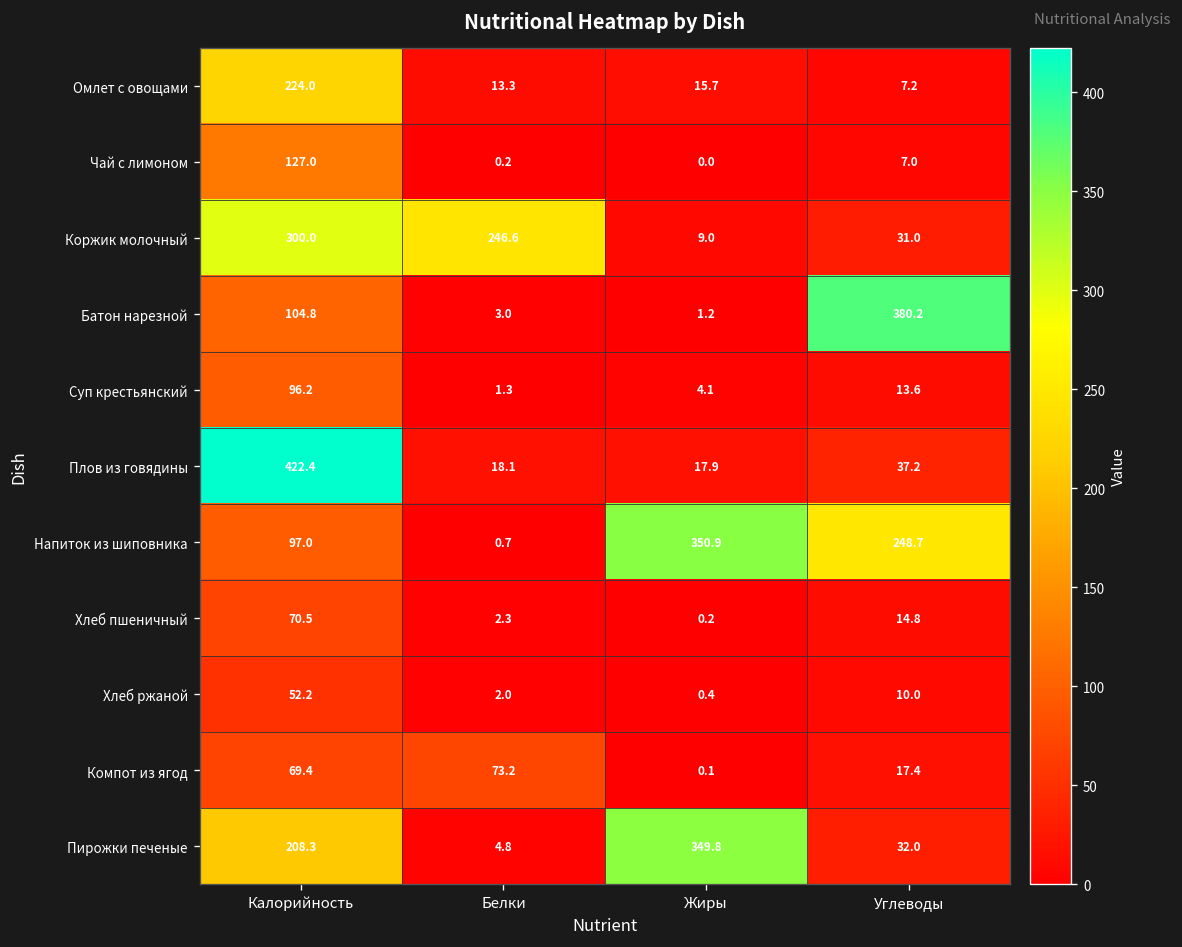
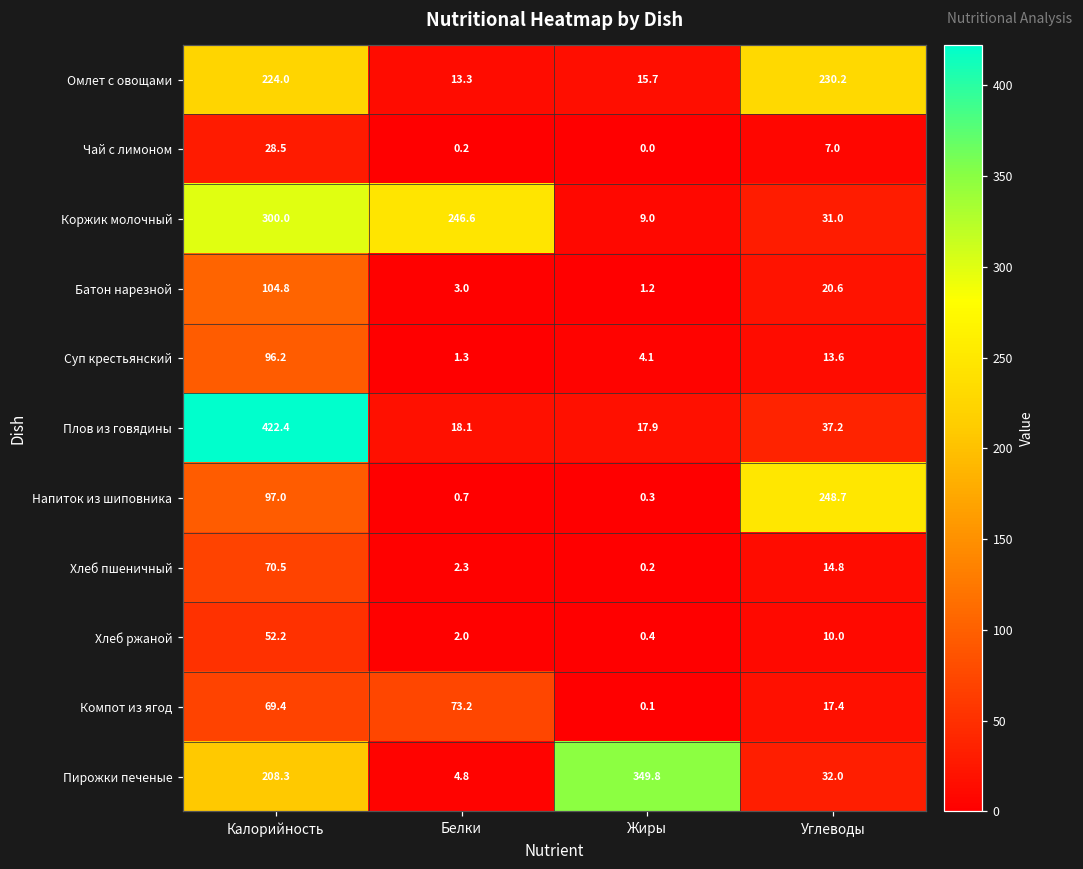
  {
    "Омлет с овощами": {
      "Калорийность": 224.0,
      "Белки": 13.3,
      "Жиры": 15.7,
-     "Углеводы": 7.2
+     "Углеводы": 230.2
    },
    "Чай с лимоном": {
-     "Калорийность": 127.0,
+     "Калорийность": 28.5,
      "Белки": 0.2,
      "Жиры": 0.0,
      "Углеводы": 7.0
    },
    "Коржик молочный": {
      "Калорийность": 300.0,
      "Белки": 246.6,
      "Жиры": 9.0,
      "Углеводы": 31.0
    },
    "Батон нарезной": {
      "Калорийность": 104.8,
      "Белки": 3.0,
      "Жиры": 1.2,
-     "Углеводы": 380.2
+     "Углеводы": 20.6
    },
    "Суп крестьянский": {
      "Калорийность": 96.2,
      "Белки": 1.3,
      "Жиры": 4.1,
      "Углеводы": 13.6
    },
    "Плов из говядины": {
      "Калорийность": 422.4,
      "Белки": 18.1,
      "Жиры": 17.9,
      "Углеводы": 37.2
    },
    "Напиток из шиповника": {
      "Калорийность": 97.0,
      "Белки": 0.7,
-     "Жиры": 350.9,
+     "Жиры": 0.3,
      "Углеводы": 248.7
    },
    "Хлеб пшеничный": {
      "Калорийность": 70.5,
      "Белки": 2.3,
      "Жиры": 0.2,
      "Углеводы": 14.8
    },
    "Хлеб ржаной": {
      "Калорийность": 52.2,
      "Белки": 2.0,
      "Жиры": 0.4,
      "Углеводы": 10.0
    },
    "Компот из ягод": {
      "Калорийность": 69.4,
      "Белки": 73.2,
      "Жиры": 0.1,
      "Углеводы": 17.4
    },
    "Пирожки печеные": {
      "Калорийность": 208.3,
      "Белки": 4.8,
      "Жиры": 349.8,
      "Углеводы": 32.0
    }
  }
